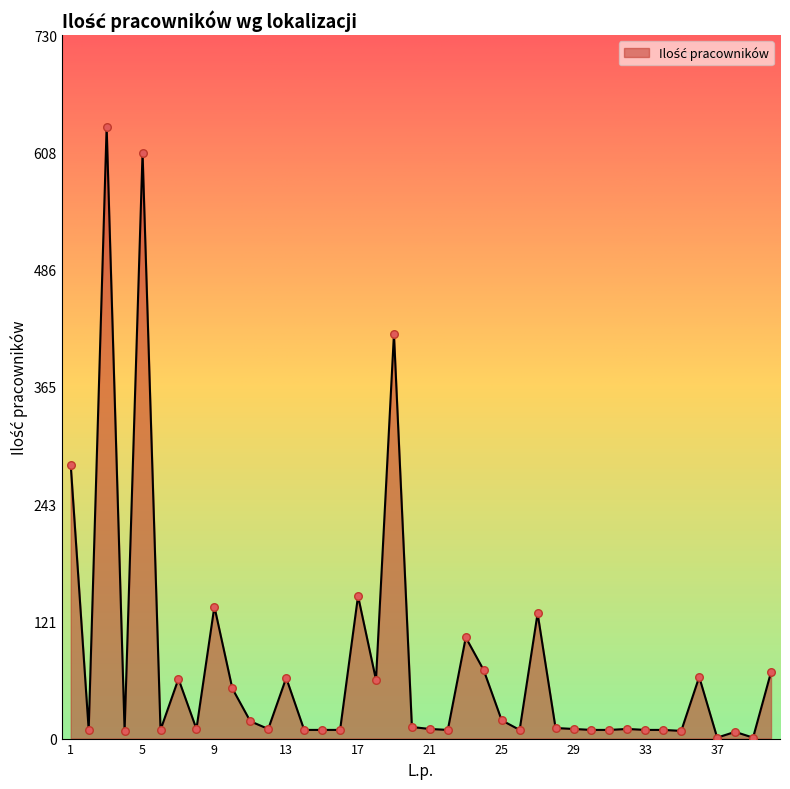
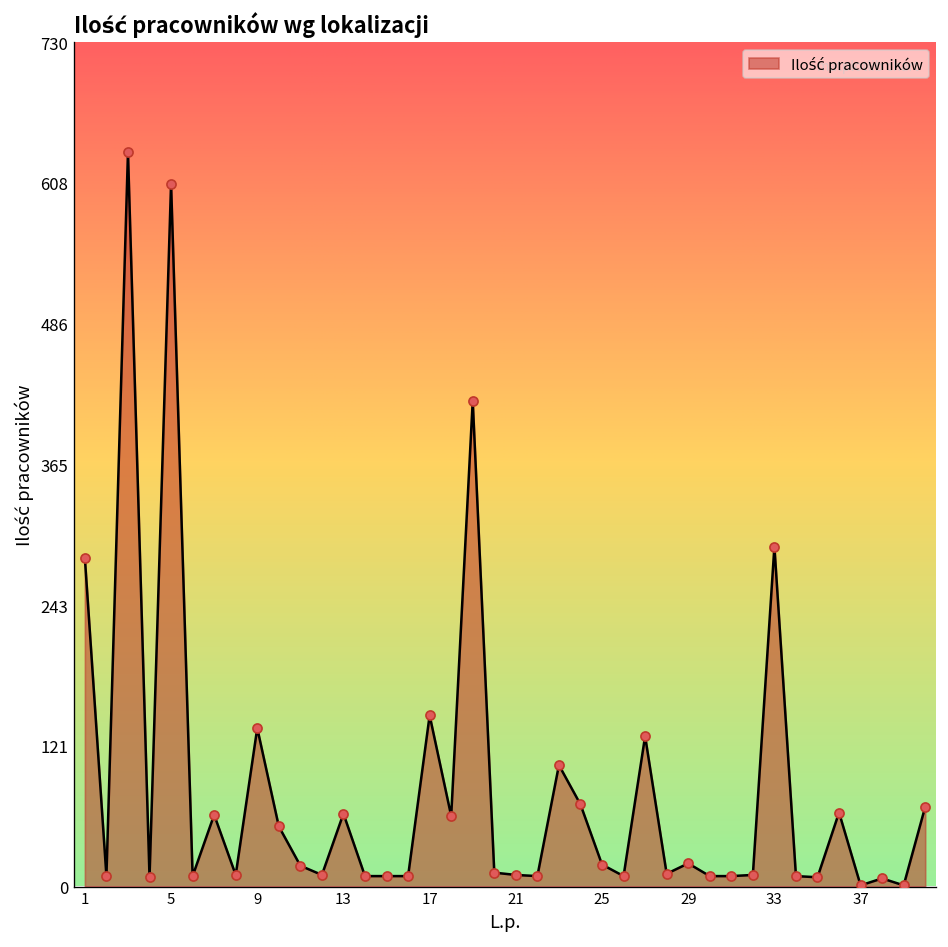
  {
    "1": 280,
    "5": 610,
    "9": 140,
    "13": 60,
    "17": 150,
    "21": 10,
    "25": 20,
-   "29": 10,
-   "33": 10,
+   "29": 20,
+   "33": 290,
    "37": 0
  }
